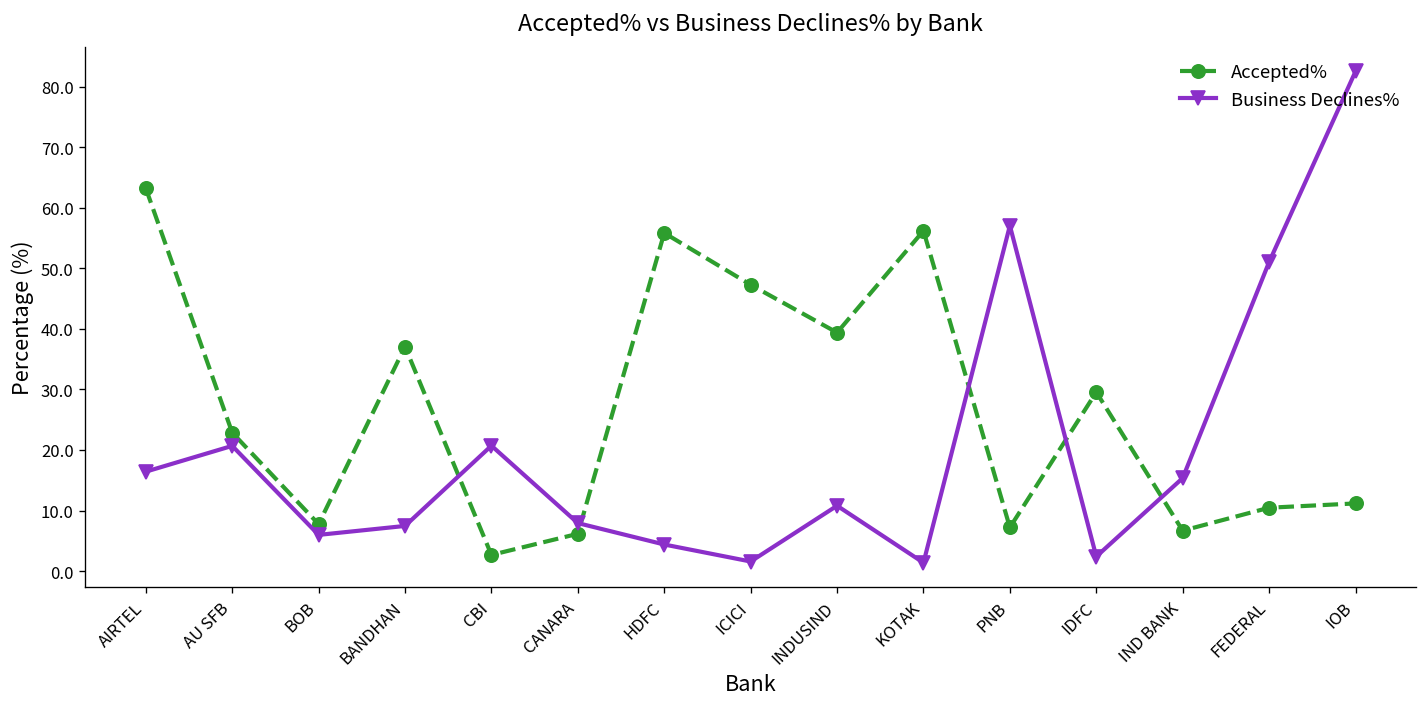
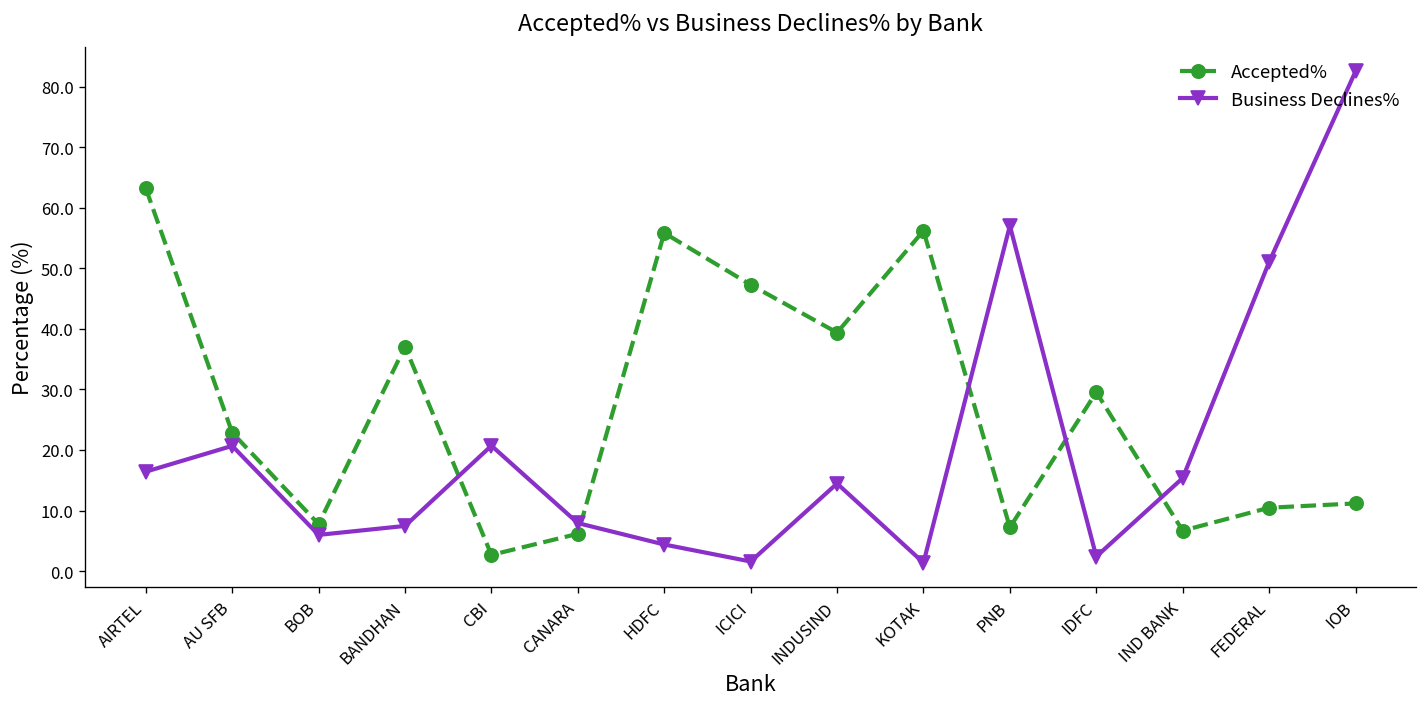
  {
    "Business Declines%": {
-     "INDUSIND": 11
+     "INDUSIND": 14
    }
  }
